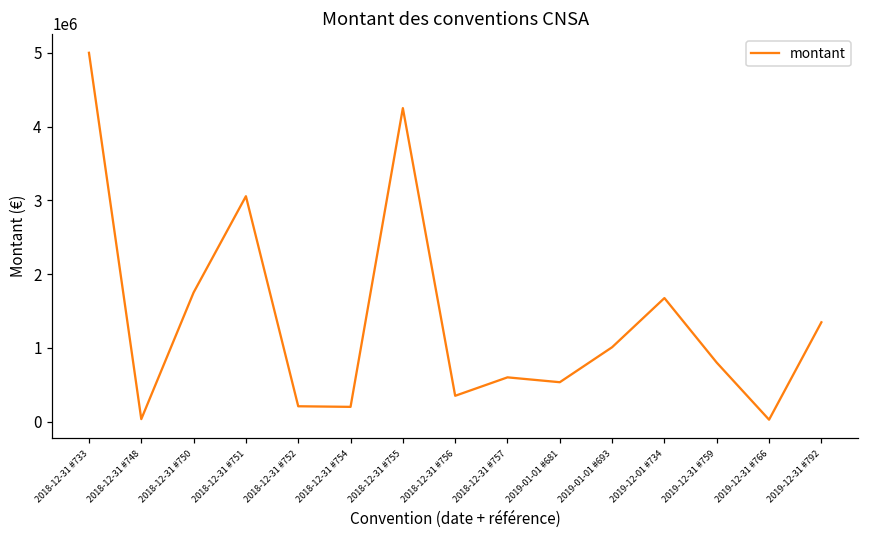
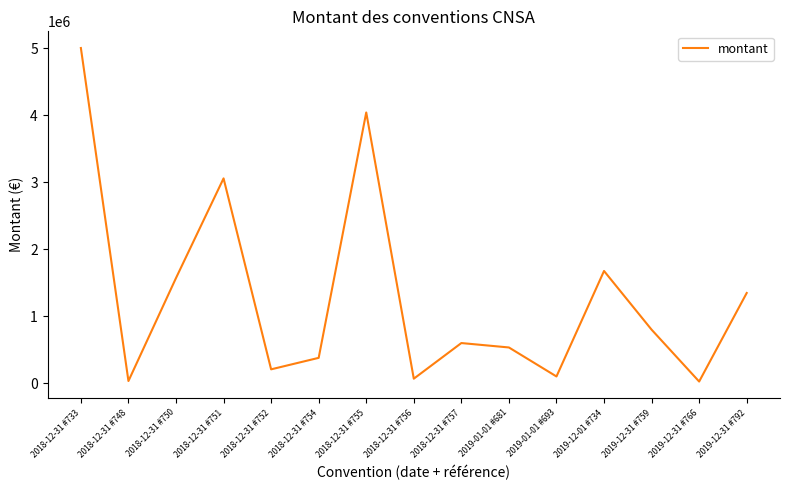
  {
    "2018-12-31 #733": 5000000,
    "2018-12-31 #748": 0,
-   "2018-12-31 #750": 1800000,
+   "2018-12-31 #750": 1600000,
    "2018-12-31 #751": 3100000,
    "2018-12-31 #752": 200000,
-   "2018-12-31 #754": 200000,
-   "2018-12-31 #755": 4300000,
-   "2018-12-31 #756": 400000,
+   "2018-12-31 #754": 400000,
+   "2018-12-31 #755": 4000000,
+   "2018-12-31 #756": 100000,
    "2018-12-31 #757": 600000,
    "2019-01-01 #681": 500000,
-   "2019-01-01 #693": 1000000,
+   "2019-01-01 #693": 100000,
    "2019-12-01 #734": 1700000,
    "2019-12-31 #759": 800000,
    "2019-12-31 #766": 0,
    "2019-12-31 #792": 1300000
  }
